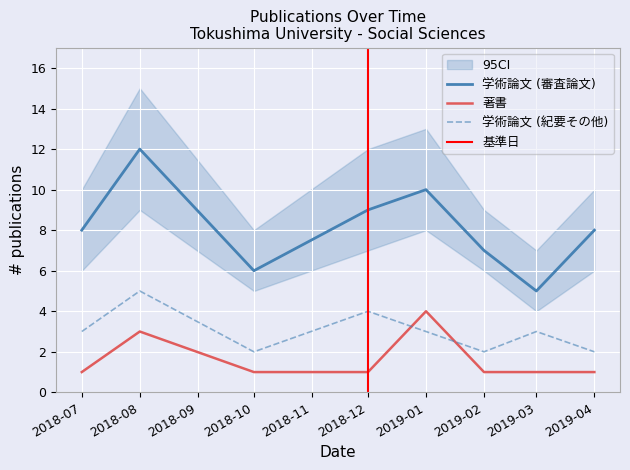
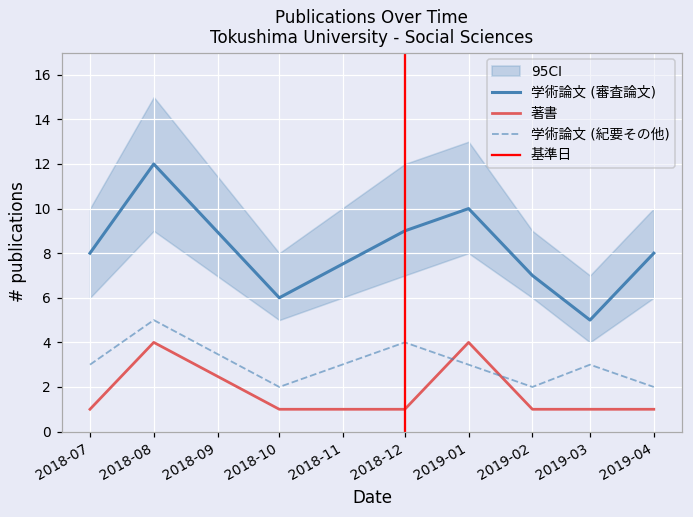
  {
    "著書": {
      "2018-07": 1,
-     "2018-08": 3,
+     "2018-08": 4,
      "2018-10": 1,
      "2018-12": 1,
      "2019-01": 4,
      "2019-02": 1,
      "2019-03": 1,
      "2019-04": 1
    }
  }
